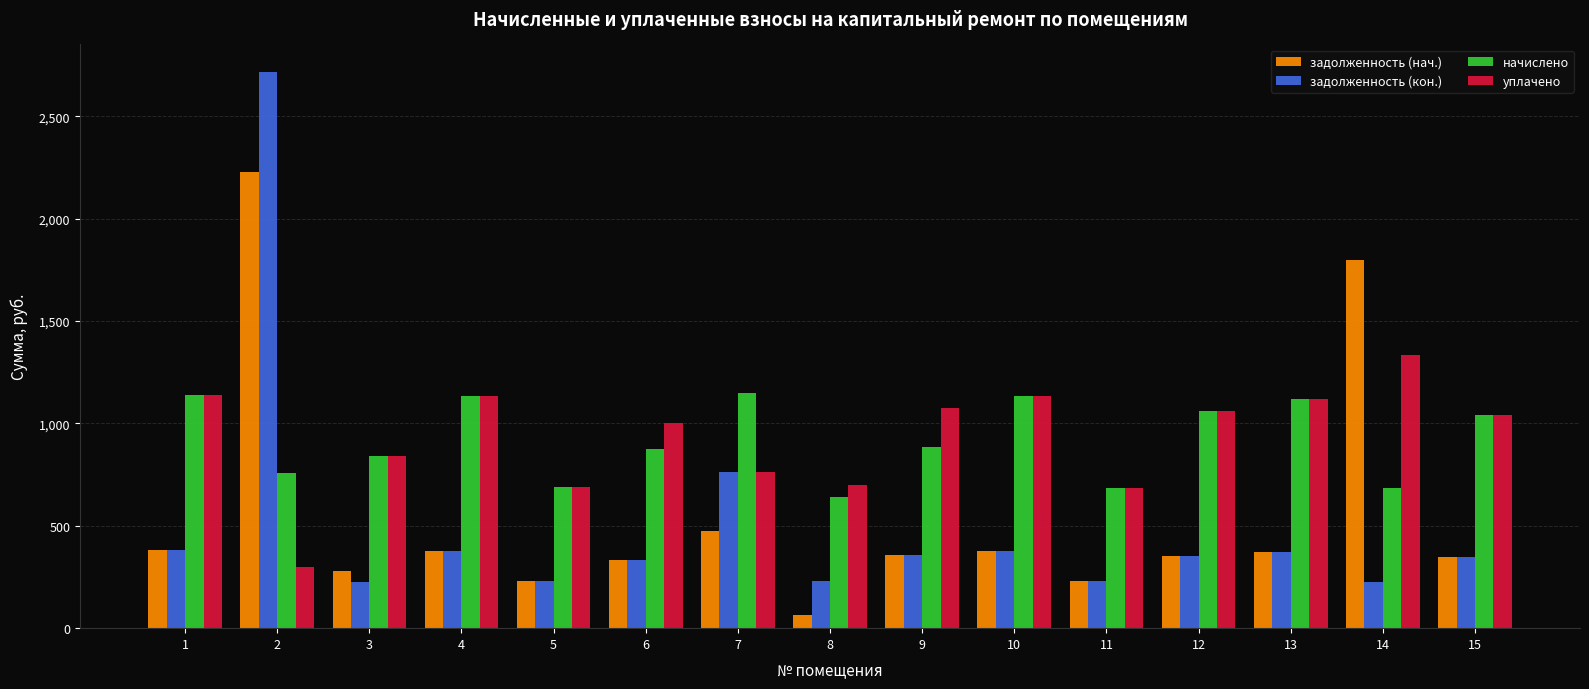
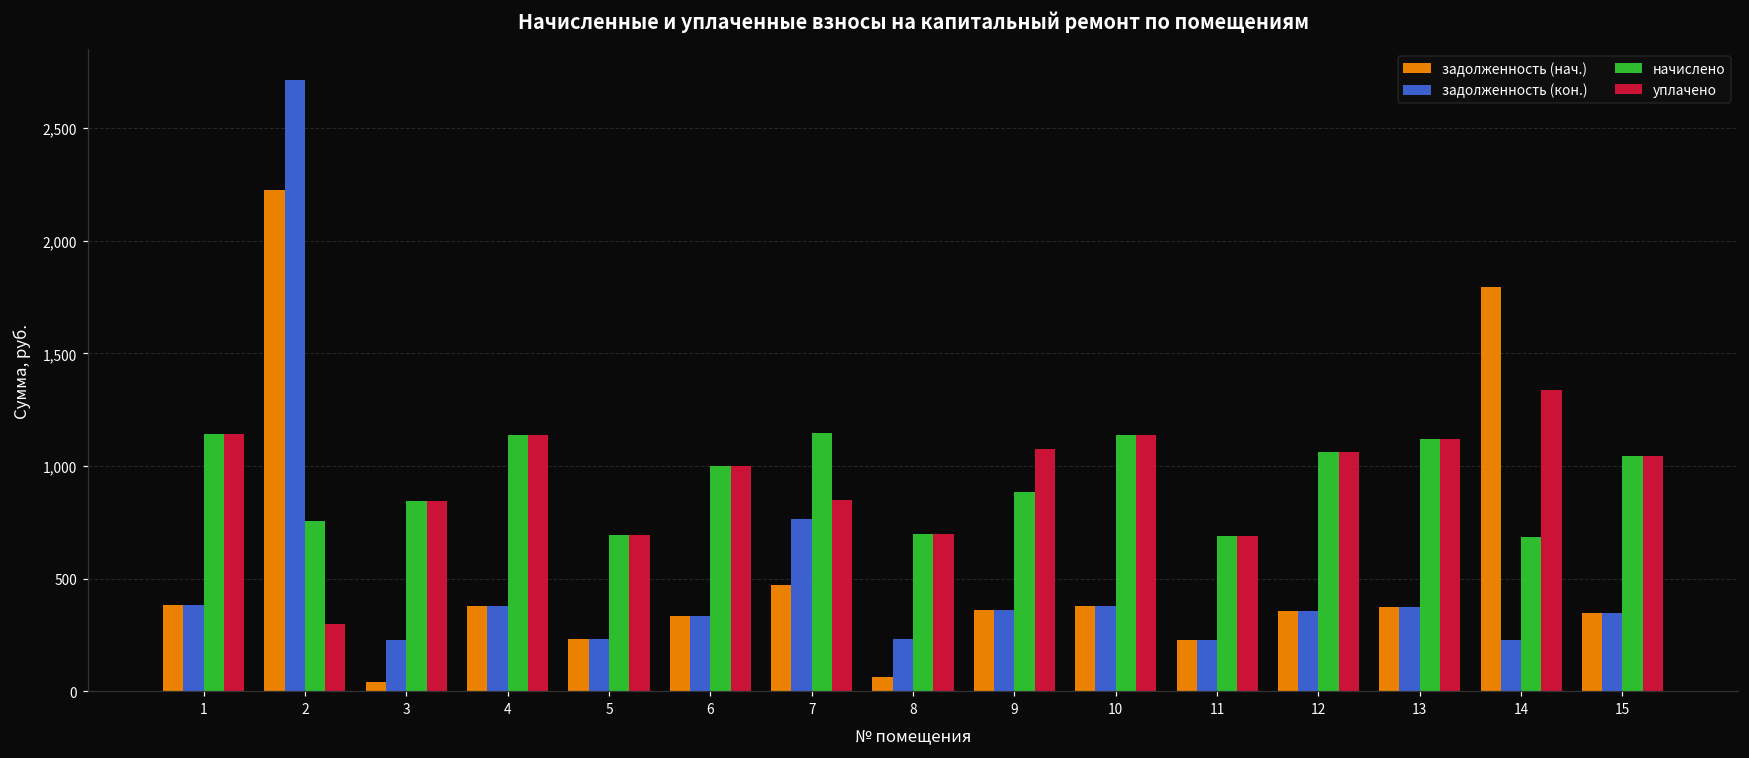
  {
    "задолженность (нач.)": {
      "1": "380",
      "2": "2,230",
-     "3": "280",
+     "3": "40",
      "4": "380",
      "5": "230",
      "6": "330",
      "7": "470",
      "8": "60",
      "9": "360",
      "10": "380",
      "11": "230",
      "12": "350",
      "13": "370",
      "14": "1,800",
      "15": "350"
    },
    "задолженность (кон.)": {
      "1": "380",
      "2": "2,720",
      "3": "230",
      "4": "380",
      "5": "230",
      "6": "330",
      "7": "760",
      "8": "230",
      "9": "360",
      "10": "380",
      "11": "230",
      "12": "350",
      "13": "370",
      "14": "230",
      "15": "350"
    },
    "начислено": {
      "1": "1,140",
      "2": "760",
      "3": "840",
      "4": "1,140",
      "5": "690",
-     "6": "870",
+     "6": "1,000",
      "7": "1,150",
-     "8": "640",
+     "8": "700",
      "9": "880",
      "10": "1,140",
      "11": "690",
      "12": "1,060",
      "13": "1,120",
      "14": "680",
      "15": "1,040"
    },
    "уплачено": {
      "1": "1,140",
      "2": "300",
      "3": "840",
      "4": "1,140",
      "5": "690",
      "6": "1,000",
-     "7": "760",
+     "7": "850",
      "8": "700",
      "9": "1,080",
      "10": "1,140",
      "11": "690",
      "12": "1,060",
      "13": "1,120",
      "14": "1,340",
      "15": "1,040"
    }
  }
